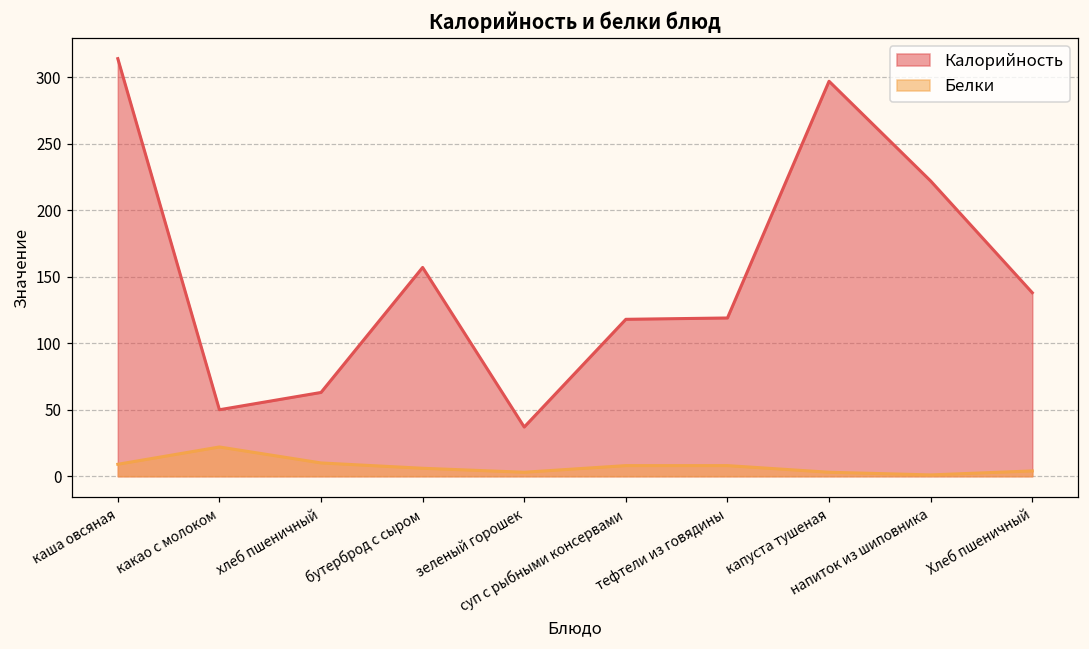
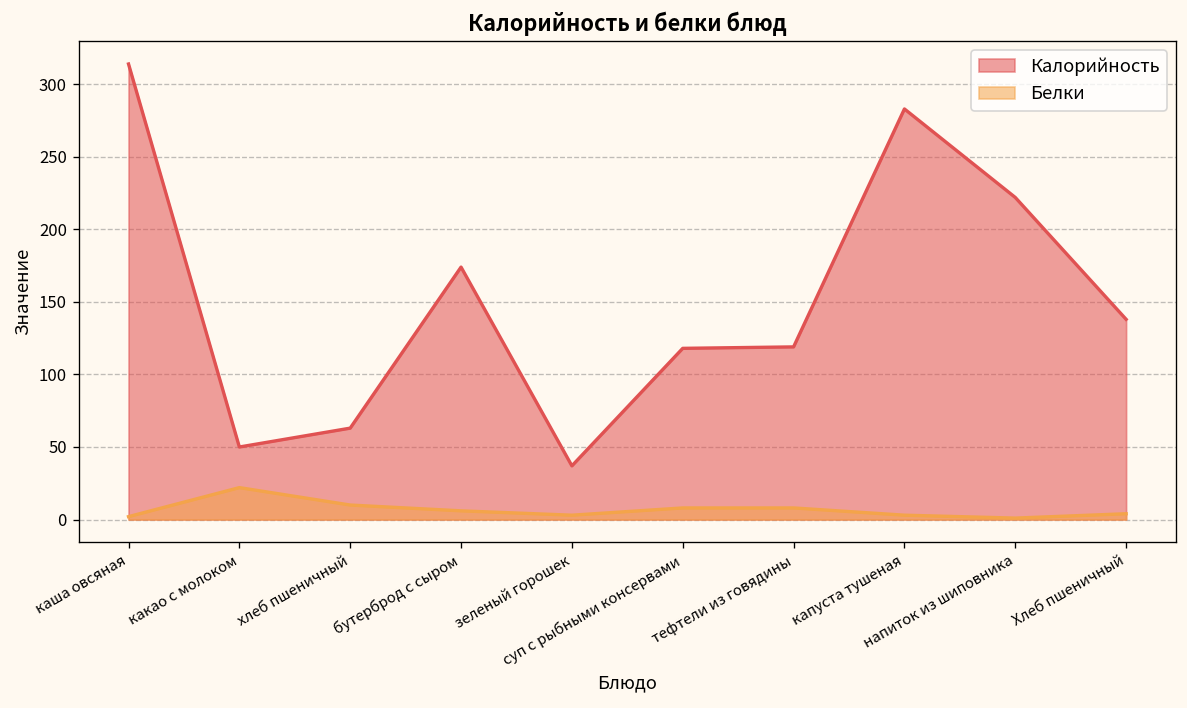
  {
    "Калорийность": {
      "каша овсяная": 314,
      "какао с молоком": 50,
      "хлеб пшеничный": 63,
-     "бутерброд с сыром": 157,
+     "бутерброд с сыром": 174,
      "зеленый горошек": 37,
      "суп с рыбными консервами": 118,
      "тефтели из говядины": 119,
-     "капуста тушеная": 297,
+     "капуста тушеная": 283,
      "напиток из шиповника": 222,
      "Хлеб пшеничный": 138
    },
    "Белки": {
-     "каша овсяная": 9,
+     "каша овсяная": 2,
      "какао с молоком": 22,
      "хлеб пшеничный": 10,
      "бутерброд с сыром": 6,
      "зеленый горошек": 3,
      "суп с рыбными консервами": 8,
      "тефтели из говядины": 8,
      "капуста тушеная": 3,
      "напиток из шиповника": 1,
      "Хлеб пшеничный": 4
    }
  }
